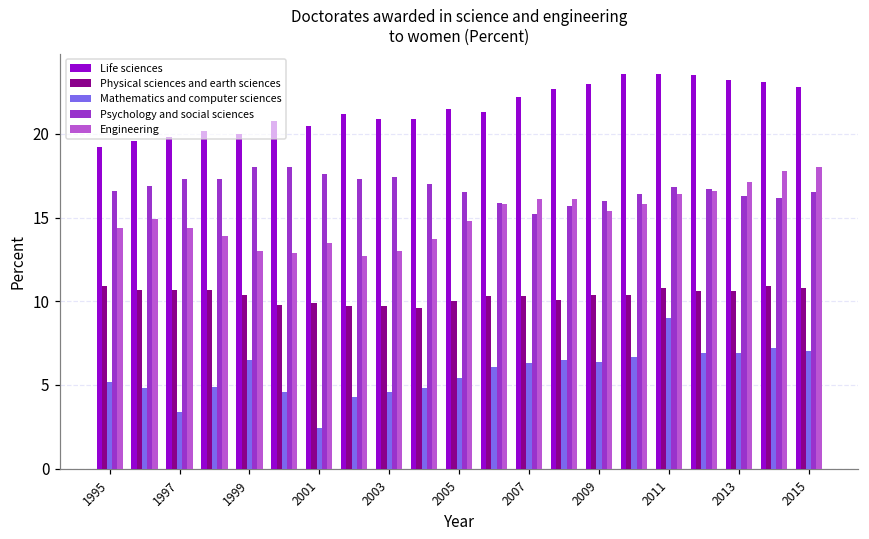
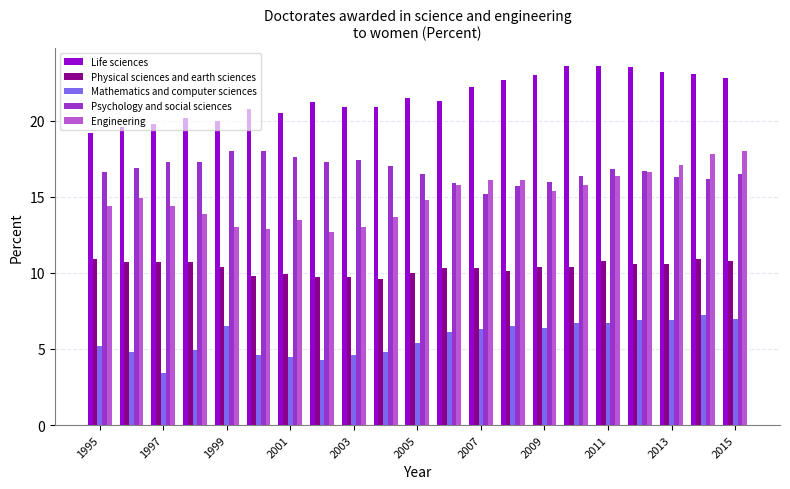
  {
    "Mathematics and computer sciences": {
      "1995": 5.2,
      "1997": 3.4,
      "1999": 6.5,
-     "2001": 2.4,
+     "2001": 4.5,
      "2003": 4.6,
      "2005": 5.4,
      "2007": 6.3,
      "2009": 6.4,
-     "2011": 9.0,
+     "2011": 6.7,
      "2013": 6.9,
      "2015": 7.0
    }
  }
